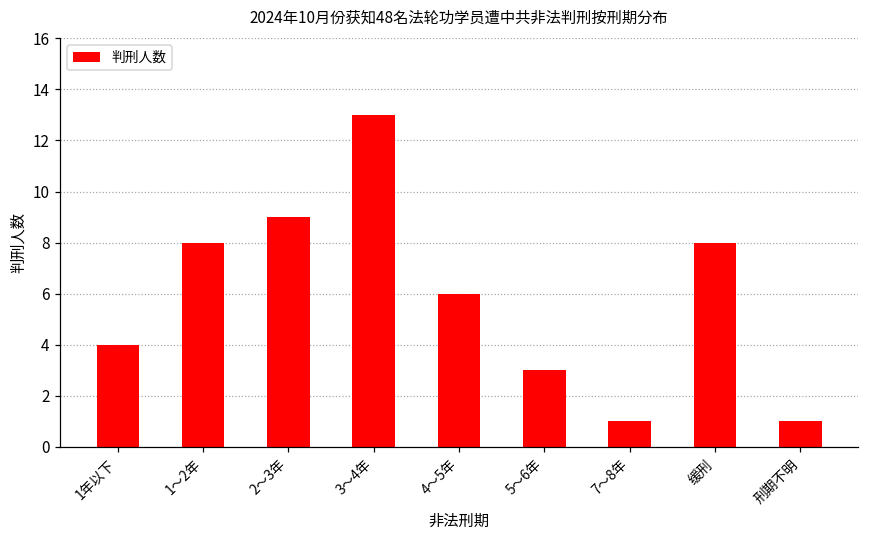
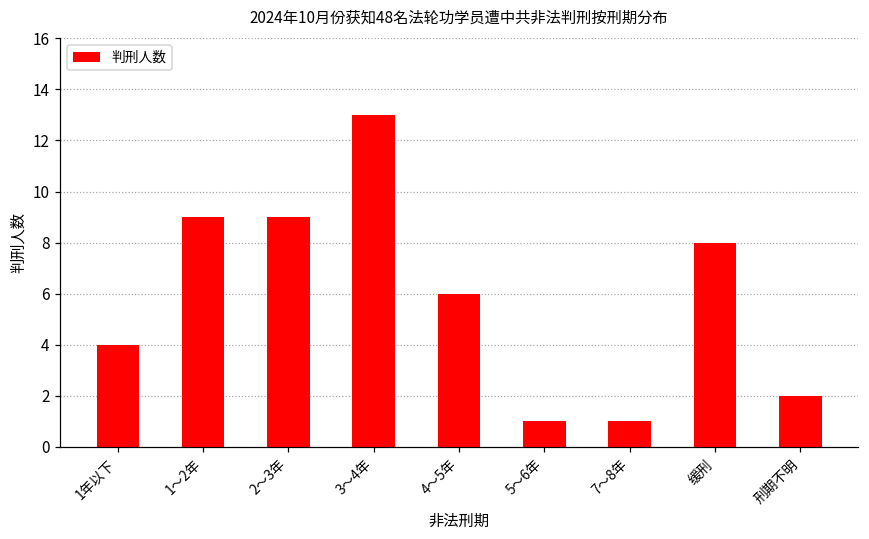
  {
    "1年以下": 4,
-   "1～2年": 8,
+   "1～2年": 9,
    "2～3年": 9,
    "3～4年": 13,
    "4～5年": 6,
-   "5～6年": 3,
+   "5～6年": 1,
    "7～8年": 1,
    "缓刑": 8,
-   "刑期不明": 1
+   "刑期不明": 2
  }
